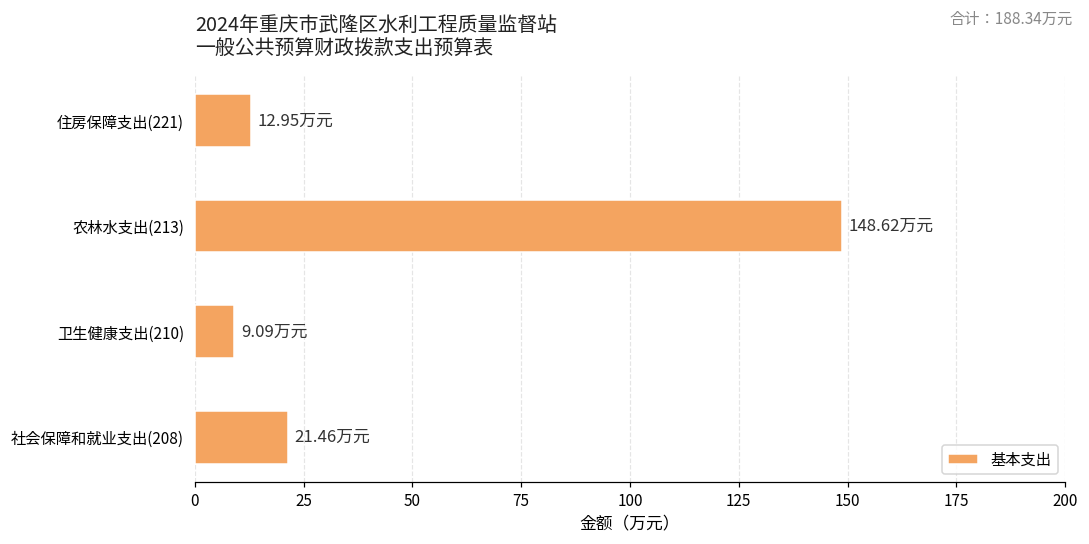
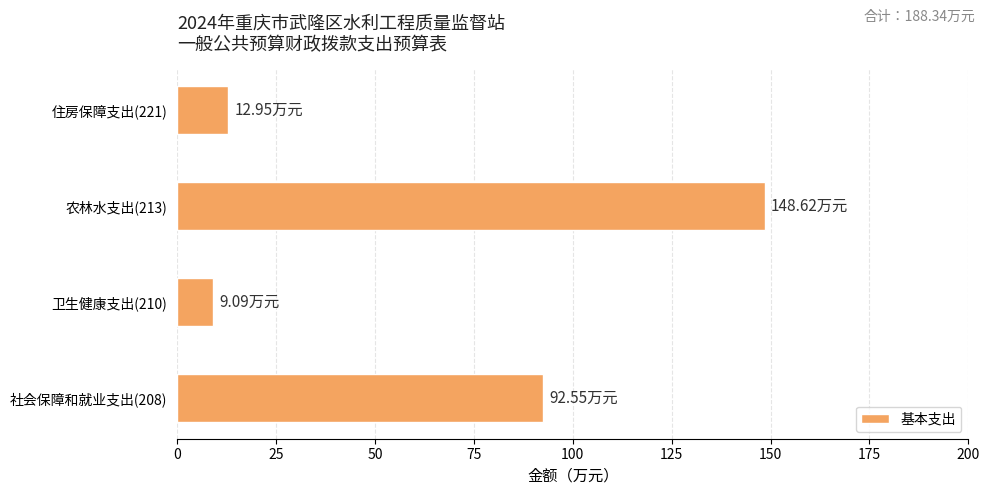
  {
    "住房保障支出(221)": 12.95,
    "农林水支出(213)": 148.62,
    "卫生健康支出(210)": 9.09,
-   "社会保障和就业支出(208)": 21.46
+   "社会保障和就业支出(208)": 92.55
  }
